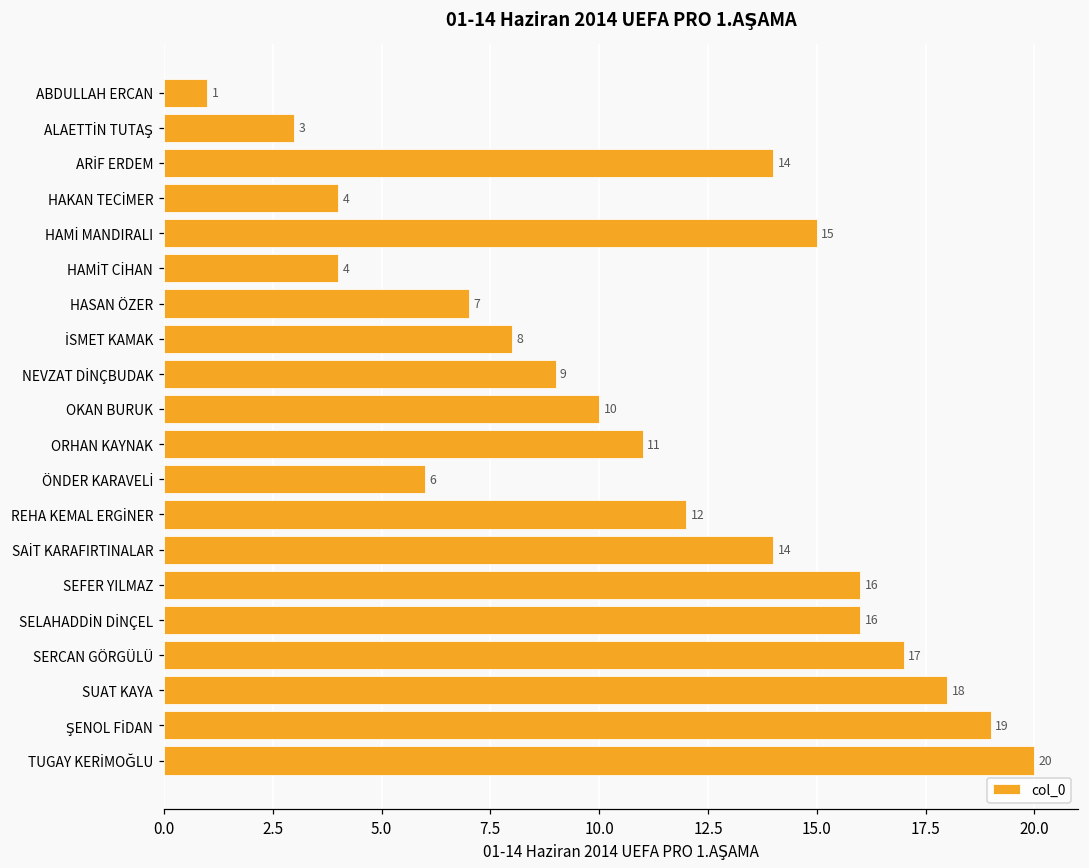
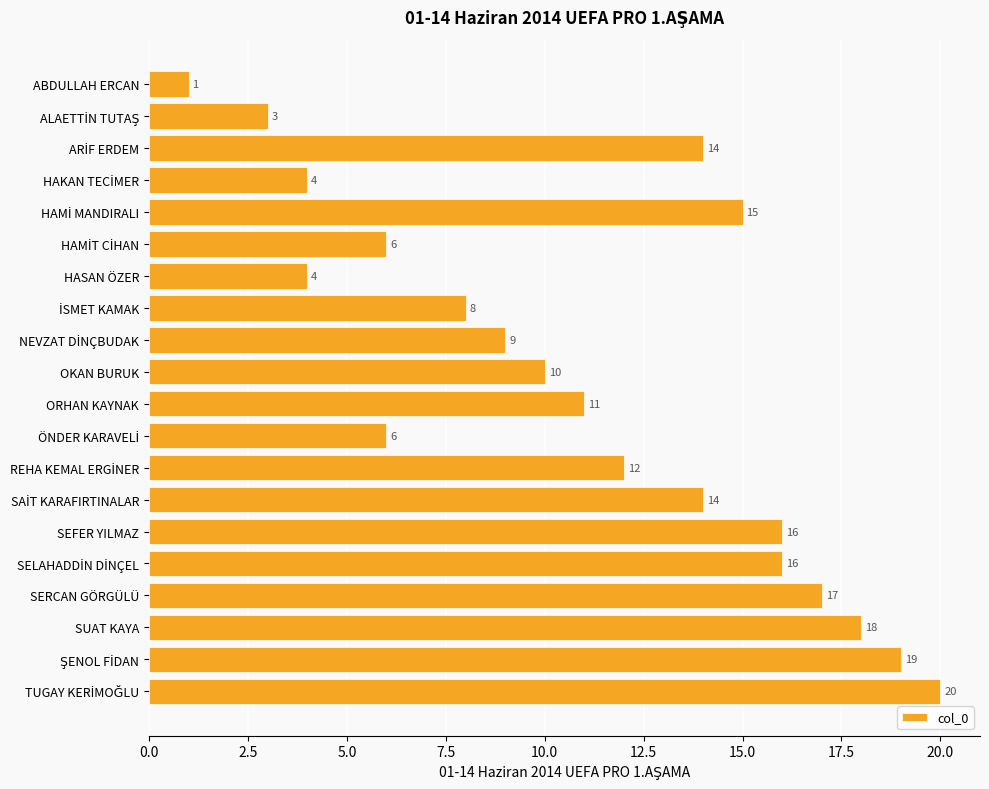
  {
    "ABDULLAH ERCAN": 1,
    "ALAETTİN TUTAŞ": 3,
    "ARİF ERDEM": 14,
    "HAKAN TECİMER": 4,
    "HAMİ MANDIRALI": 15,
-   "HAMİT CİHAN": 4,
-   "HASAN ÖZER": 7,
+   "HAMİT CİHAN": 6,
+   "HASAN ÖZER": 4,
    "İSMET KAMAK": 8,
    "NEVZAT DİNÇBUDAK": 9,
    "OKAN BURUK": 10,
    "ORHAN KAYNAK": 11,
    "ÖNDER KARAVELİ": 6,
    "REHA KEMAL ERGİNER": 12,
    "SAİT KARAFIRTINALAR": 14,
    "SEFER YILMAZ": 16,
    "SELAHADDİN DİNÇEL": 16,
    "SERCAN GÖRGÜLÜ": 17,
    "SUAT KAYA": 18,
    "ŞENOL FİDAN": 19,
    "TUGAY KERİMOĞLU": 20
  }
